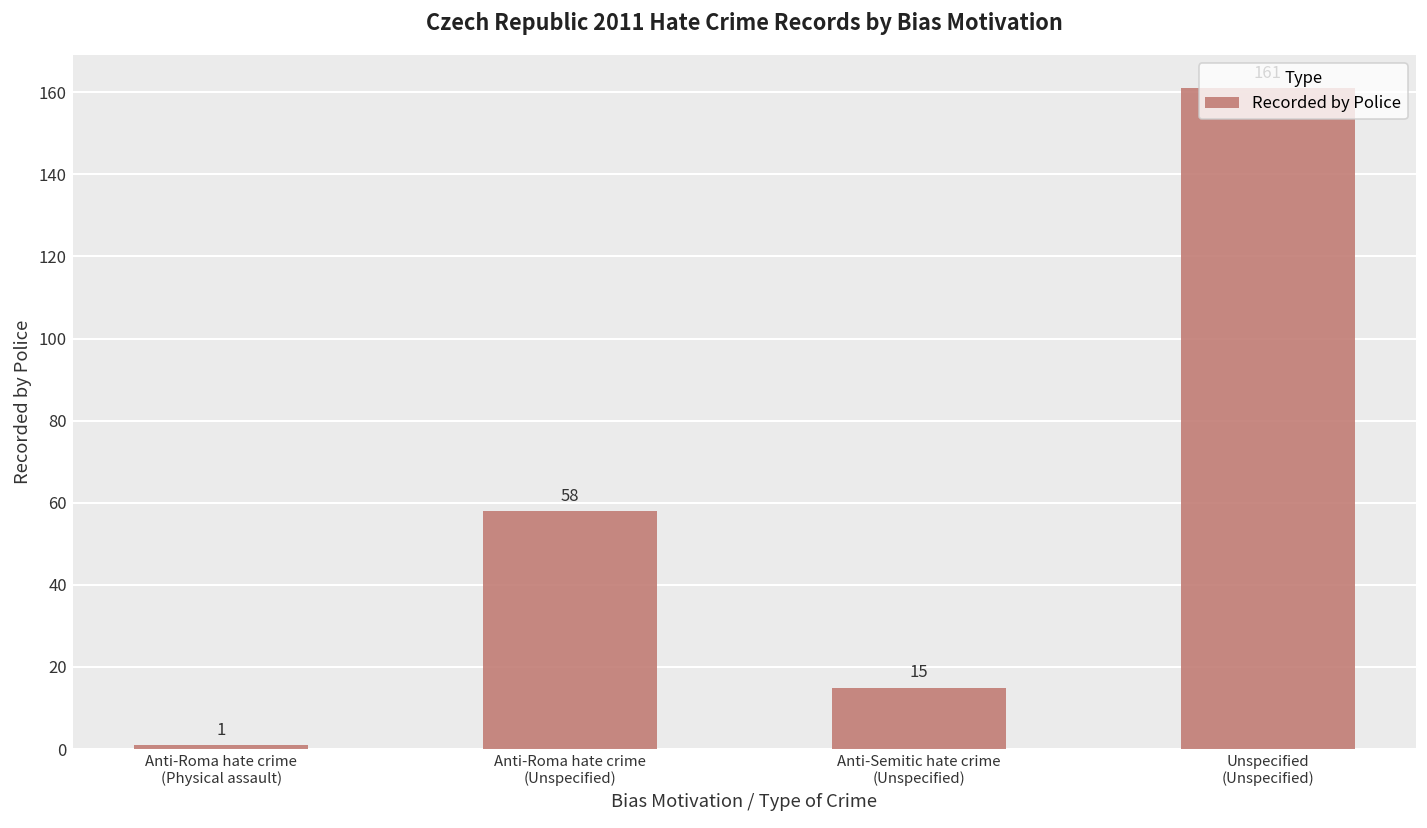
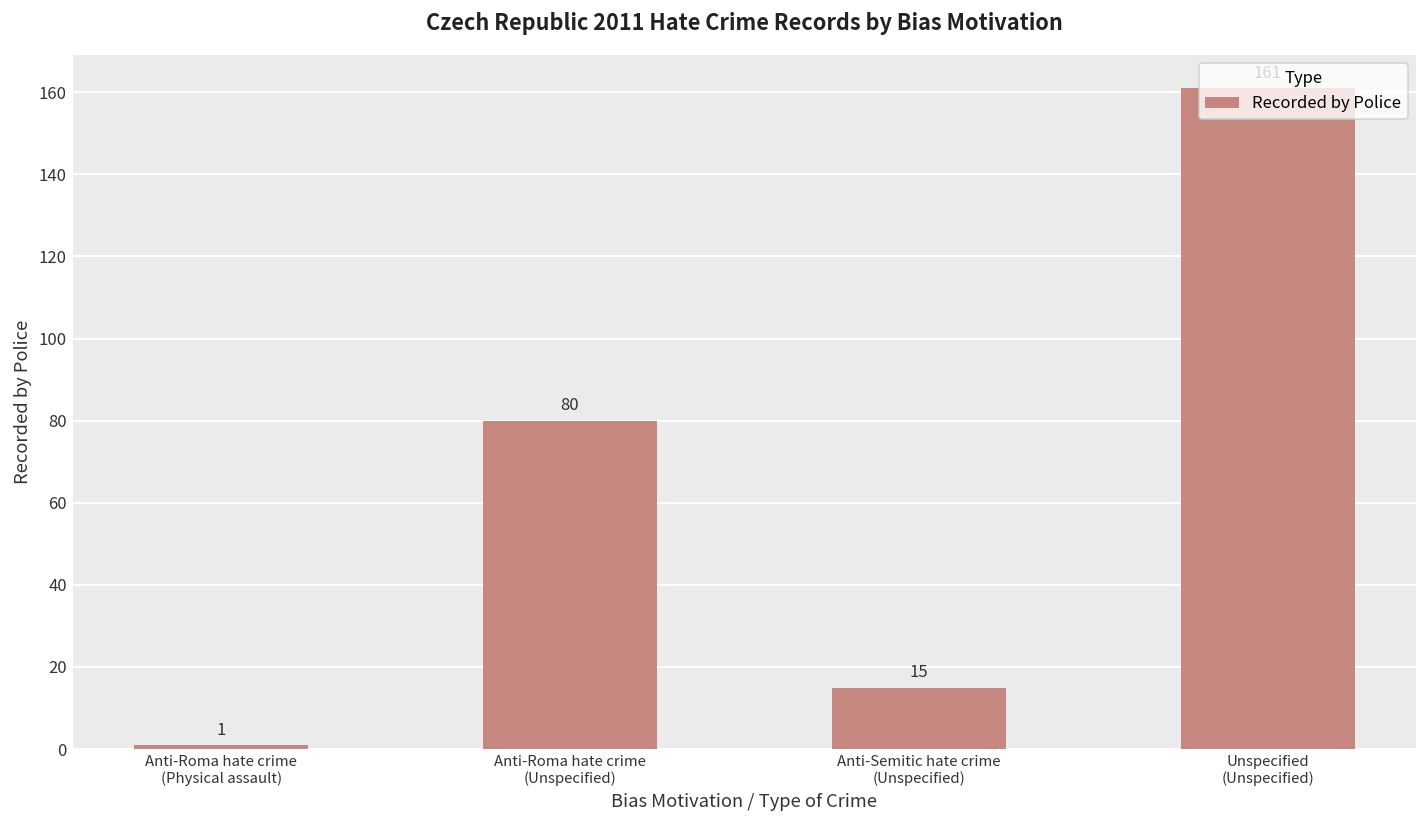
  {
    "Anti-Roma hate crime (Physical assault)": 1,
-   "Anti-Roma hate crime (Unspecified)": 58,
+   "Anti-Roma hate crime (Unspecified)": 80,
    "Anti-Semitic hate crime (Unspecified)": 15
  }
